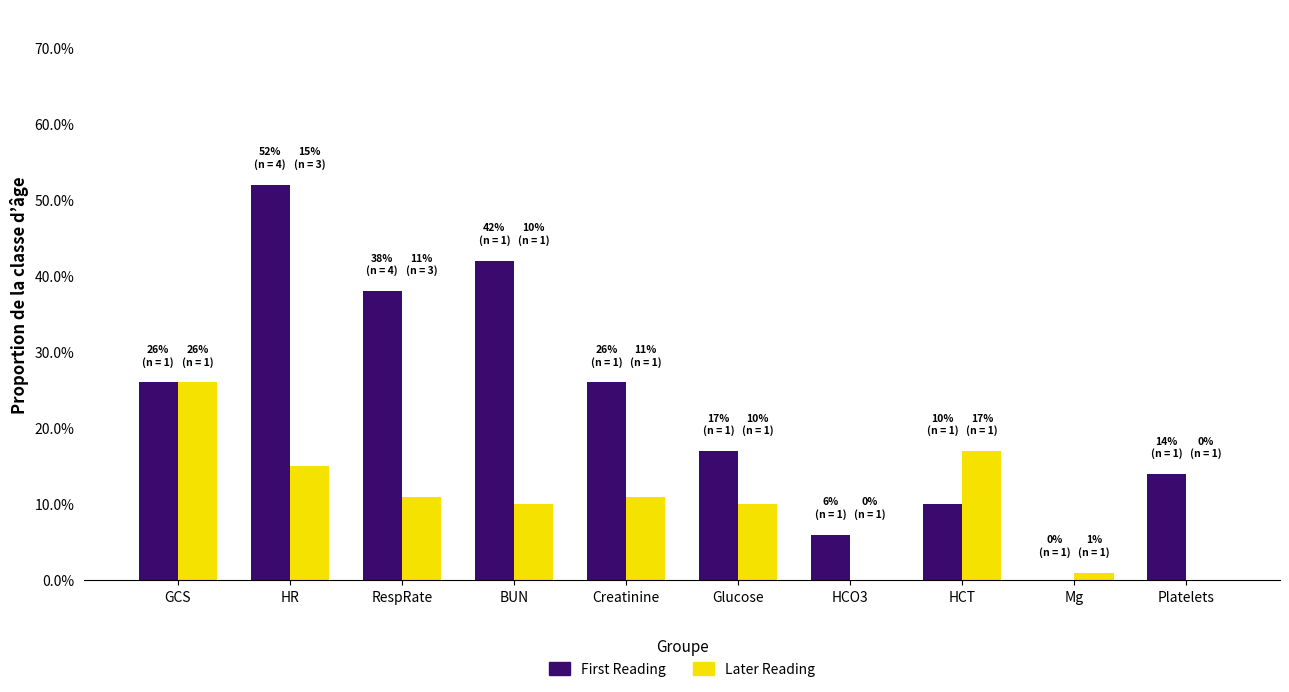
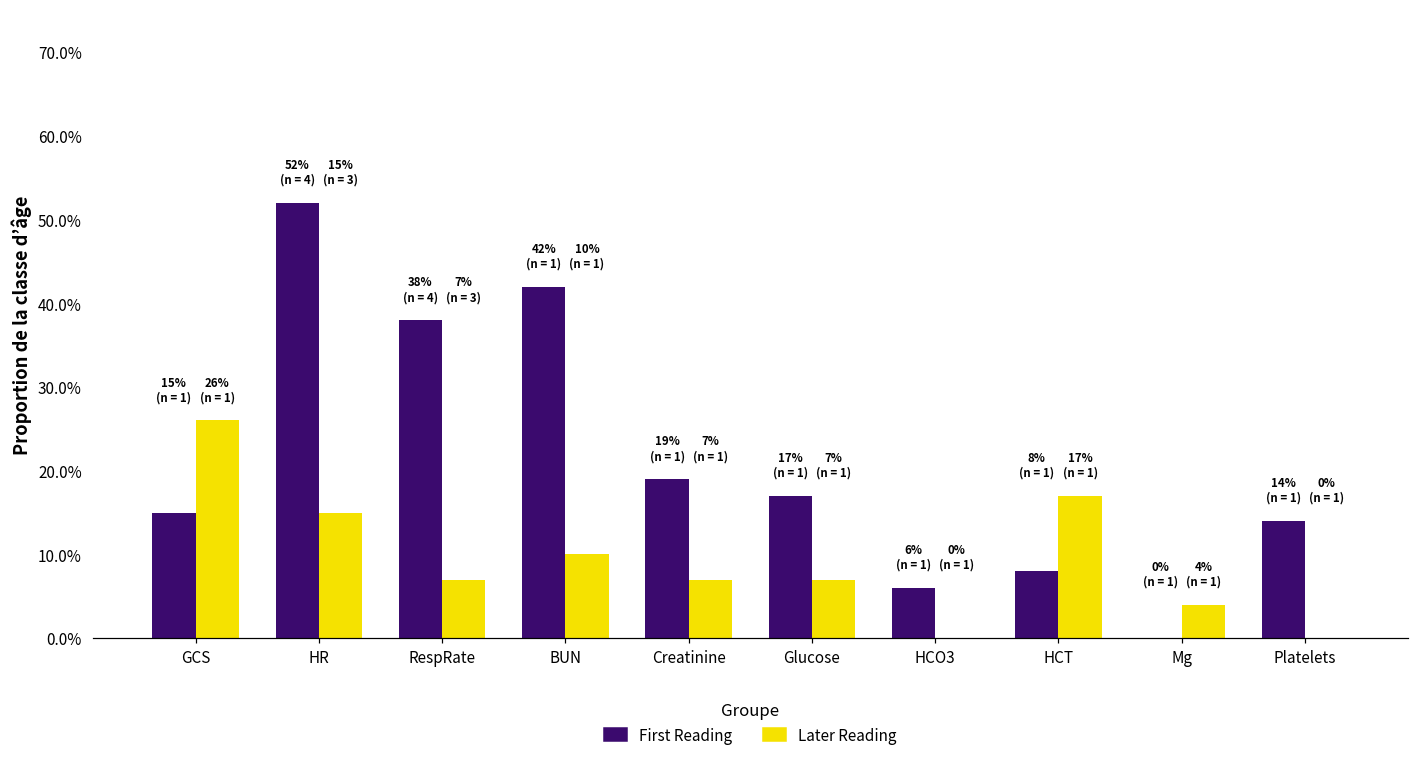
  {
    "First Reading": {
-     "GCS": "26%",
+     "GCS": "15%",
      "HR": "52%",
      "RespRate": "38%",
      "BUN": "42%",
-     "Creatinine": "26%",
+     "Creatinine": "19%",
      "Glucose": "17%",
      "HCO3": "6%",
-     "HCT": "10%",
+     "HCT": "8%",
      "Platelets": "14%"
    },
    "Later Reading": {
      "GCS": "26%",
-     "RespRate": "11%",
-     "Creatinine": "11%",
-     "Glucose": "10%",
+     "RespRate": "7%",
+     "Creatinine": "7%",
+     "Glucose": "7%",
      "HCT": "17%",
-     "Mg": "1%"
+     "Mg": "4%"
    }
  }
